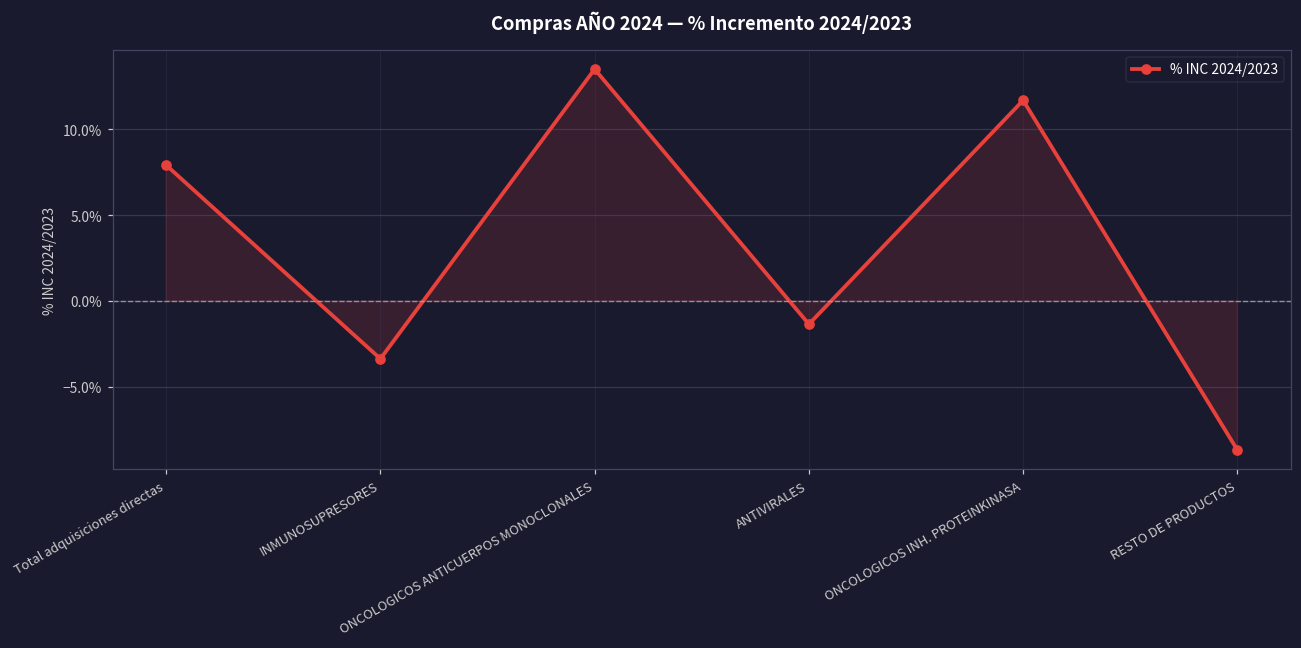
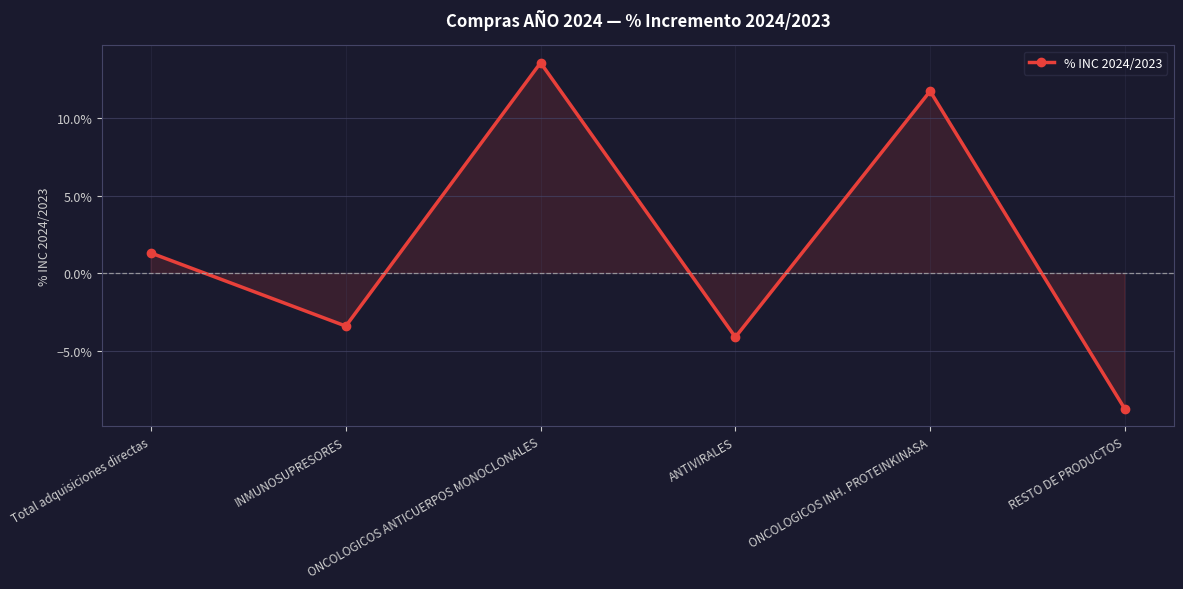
  {
-   "Total adquisiciones directas": "7.9%",
+   "Total adquisiciones directas": "1.3%",
    "INMUNOSUPRESORES": "-3.4%",
    "ONCOLOGICOS ANTICUERPOS MONOCLONALES": "13.5%",
-   "ANTIVIRALES": "-1.4%",
+   "ANTIVIRALES": "-4.1%",
    "ONCOLOGICOS INH. PROTEINKINASA": "11.7%",
    "RESTO DE PRODUCTOS": "-8.7%"
  }
